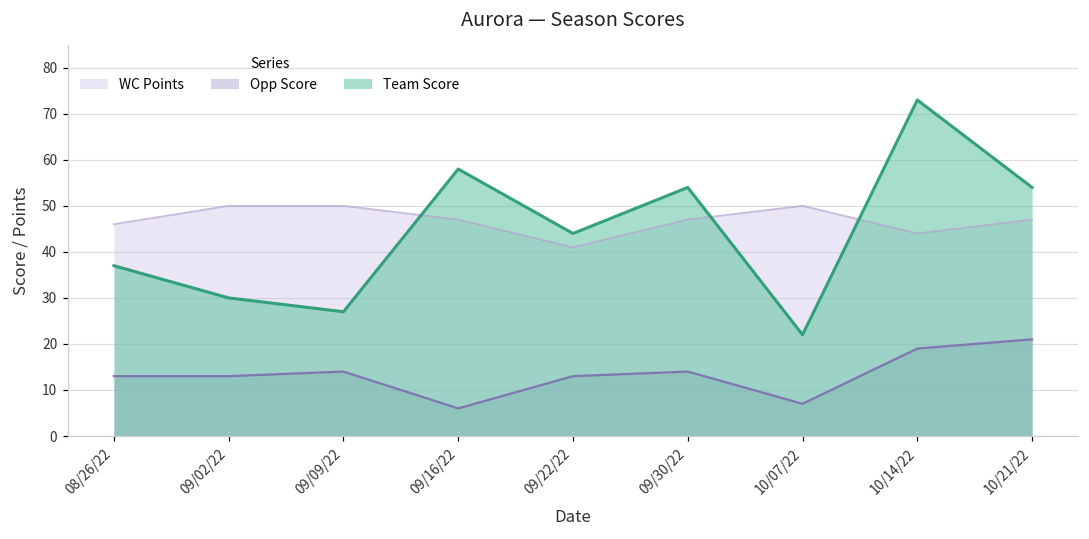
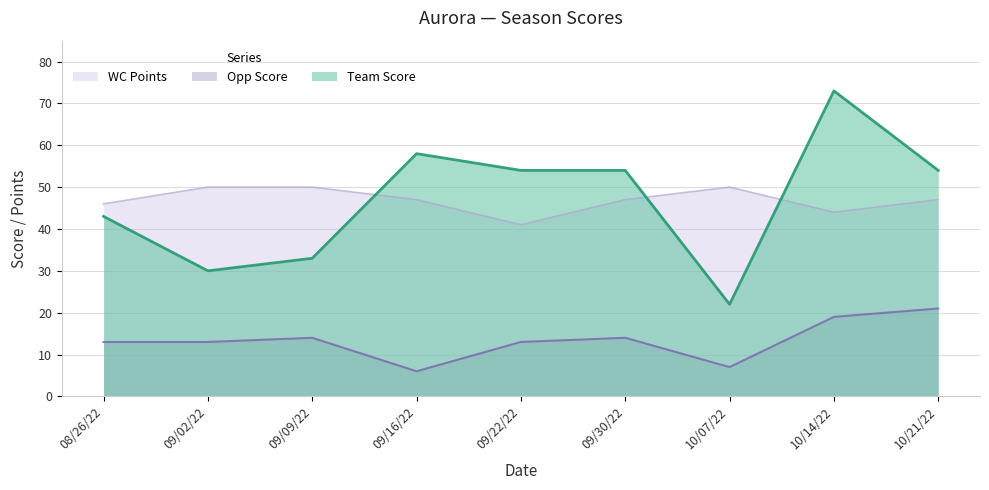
  {
    "Team Score": {
-     "08/26/22": 37,
+     "08/26/22": 43,
      "09/02/22": 30,
-     "09/09/22": 27,
+     "09/09/22": 33,
      "09/16/22": 58,
-     "09/22/22": 44,
+     "09/22/22": 54,
      "09/30/22": 54,
      "10/07/22": 22,
      "10/14/22": 73,
      "10/21/22": 54
    }
  }
